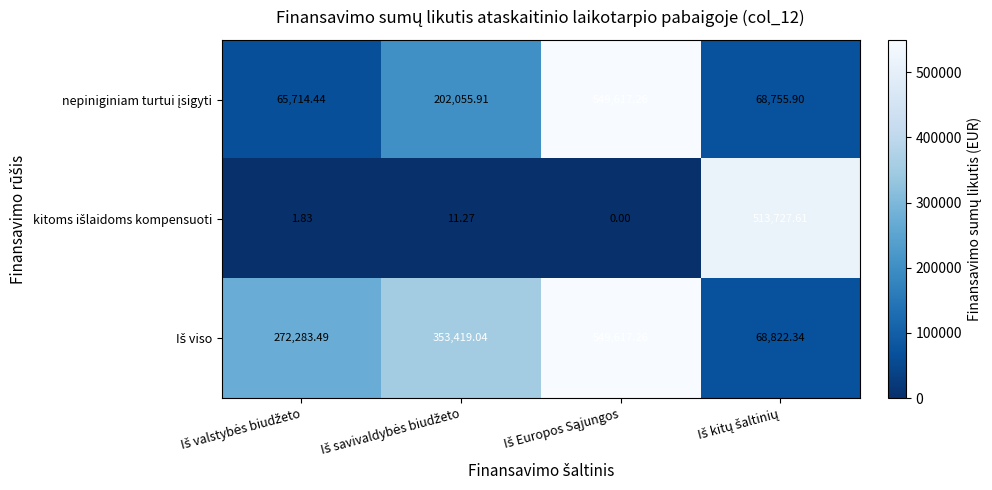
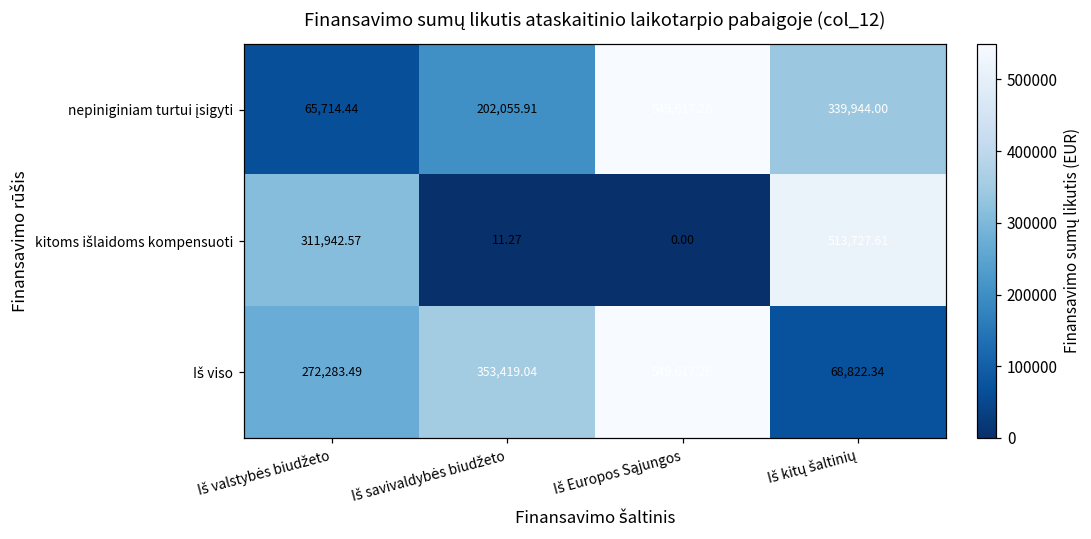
  {
    "nepiniginiam turtui įsigyti": {
      "Iš valstybės biudžeto": "65,714.44",
      "Iš savivaldybės biudžeto": "202,055.91",
-     "Iš kitų šaltinių": "68,755.90"
+     "Iš kitų šaltinių": "339,944.00"
    },
    "kitoms išlaidoms kompensuoti": {
-     "Iš valstybės biudžeto": "1.83",
+     "Iš valstybės biudžeto": "311,942.57",
      "Iš savivaldybės biudžeto": "11.27",
      "Iš Europos Sąjungos": "0.00"
    },
    "Iš viso": {
      "Iš valstybės biudžeto": "272,283.49",
      "Iš savivaldybės biudžeto": "353,419.04",
      "Iš kitų šaltinių": "68,822.34"
    }
  }
